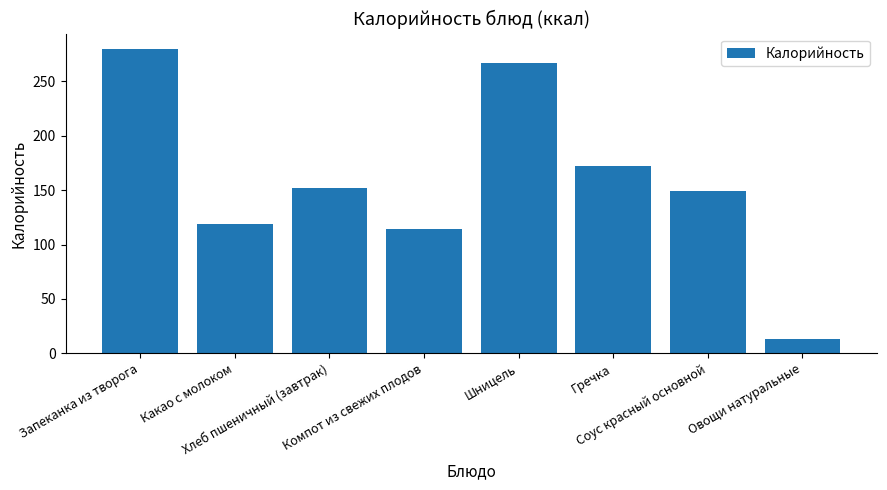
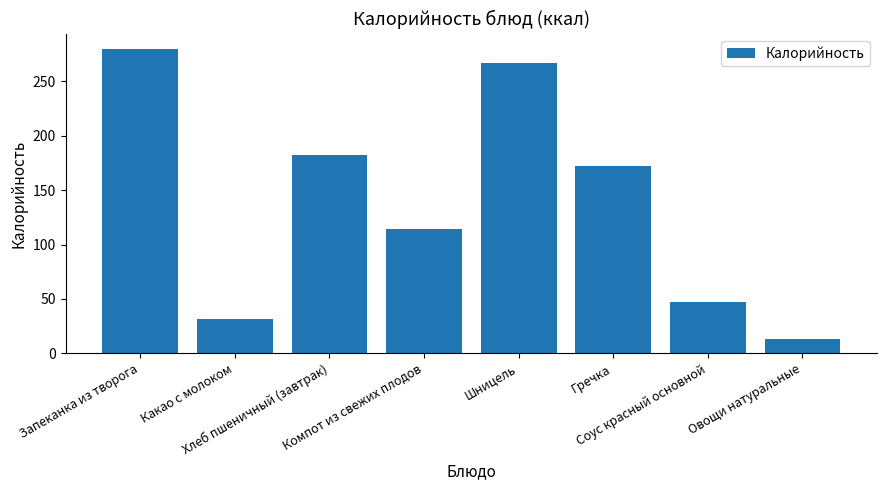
  {
    "Запеканка из творога": 280,
-   "Какао с молоком": 119,
-   "Хлеб пшеничный (завтрак)": 152,
+   "Какао с молоком": 32,
+   "Хлеб пшеничный (завтрак)": 182,
    "Компот из свежих плодов": 115,
    "Шницель": 267,
    "Гречка": 173,
-   "Соус красный основной": 149,
+   "Соус красный основной": 47,
    "Овощи натуральные": 13
  }
